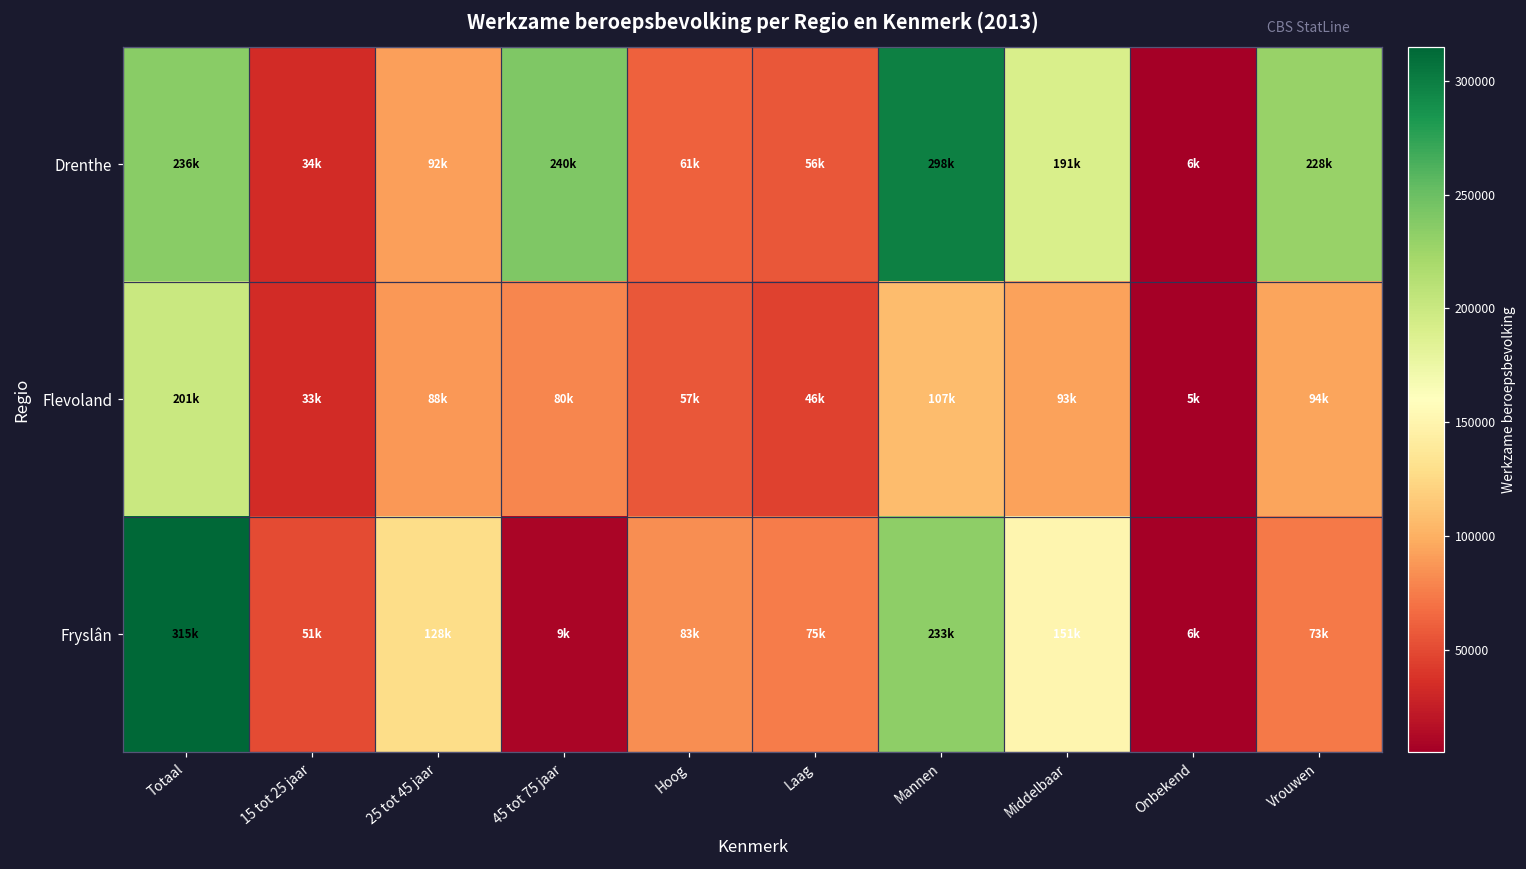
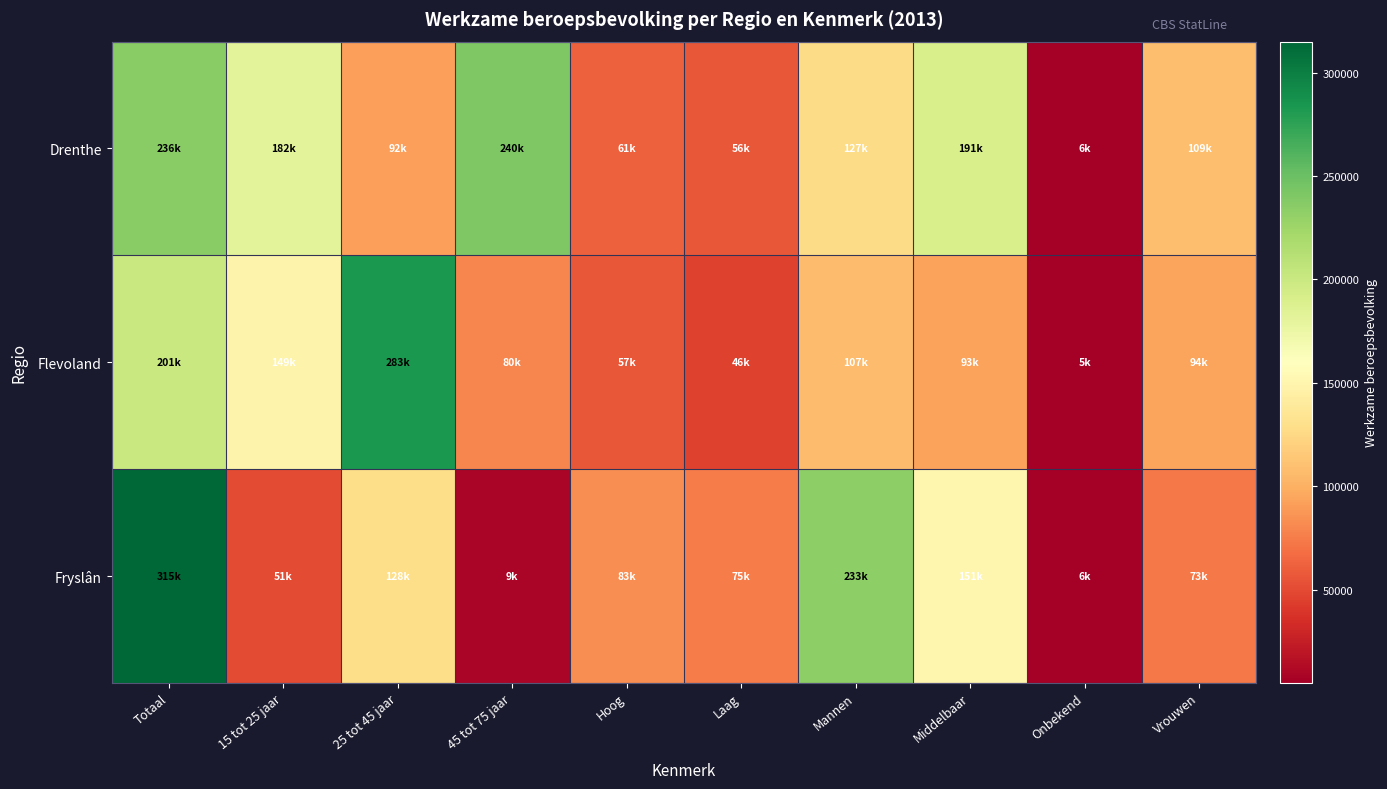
  {
    "Drenthe": {
      "Totaal": "236k",
-     "15 tot 25 jaar": "34k",
+     "15 tot 25 jaar": "182k",
      "25 tot 45 jaar": "92k",
      "45 tot 75 jaar": "240k",
      "Hoog": "61k",
      "Laag": "56k",
-     "Mannen": "298k",
+     "Mannen": "127k",
      "Middelbaar": "191k",
      "Onbekend": "6k",
-     "Vrouwen": "228k"
+     "Vrouwen": "109k"
    },
    "Flevoland": {
      "Totaal": "201k",
-     "15 tot 25 jaar": "33k",
-     "25 tot 45 jaar": "88k",
+     "15 tot 25 jaar": "149k",
+     "25 tot 45 jaar": "283k",
      "45 tot 75 jaar": "80k",
      "Hoog": "57k",
      "Laag": "46k",
      "Mannen": "107k",
      "Middelbaar": "93k",
      "Onbekend": "5k",
      "Vrouwen": "94k"
    },
    "Fryslân": {
      "Totaal": "315k",
      "15 tot 25 jaar": "51k",
      "25 tot 45 jaar": "128k",
      "45 tot 75 jaar": "9k",
      "Hoog": "83k",
      "Laag": "75k",
      "Mannen": "233k",
      "Middelbaar": "151k",
      "Onbekend": "6k",
      "Vrouwen": "73k"
    }
  }
